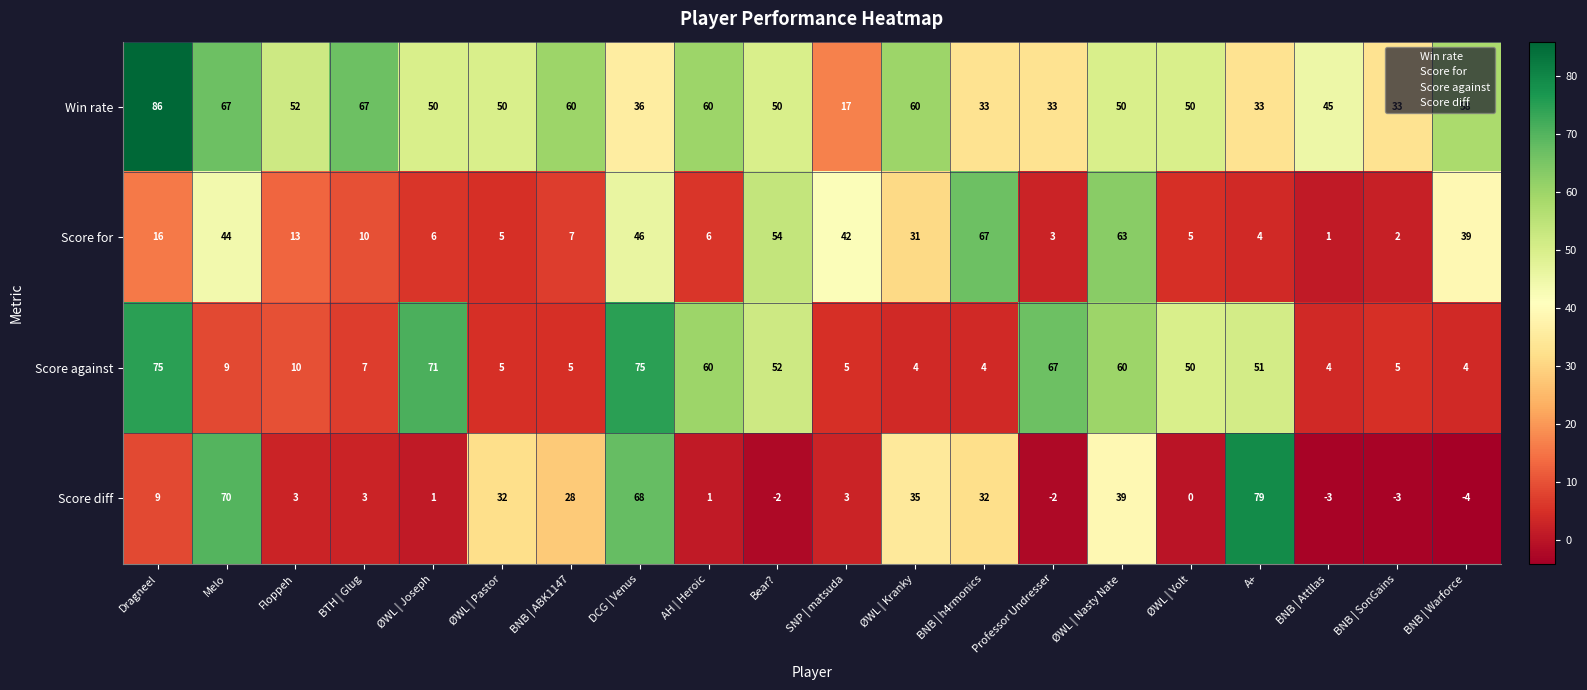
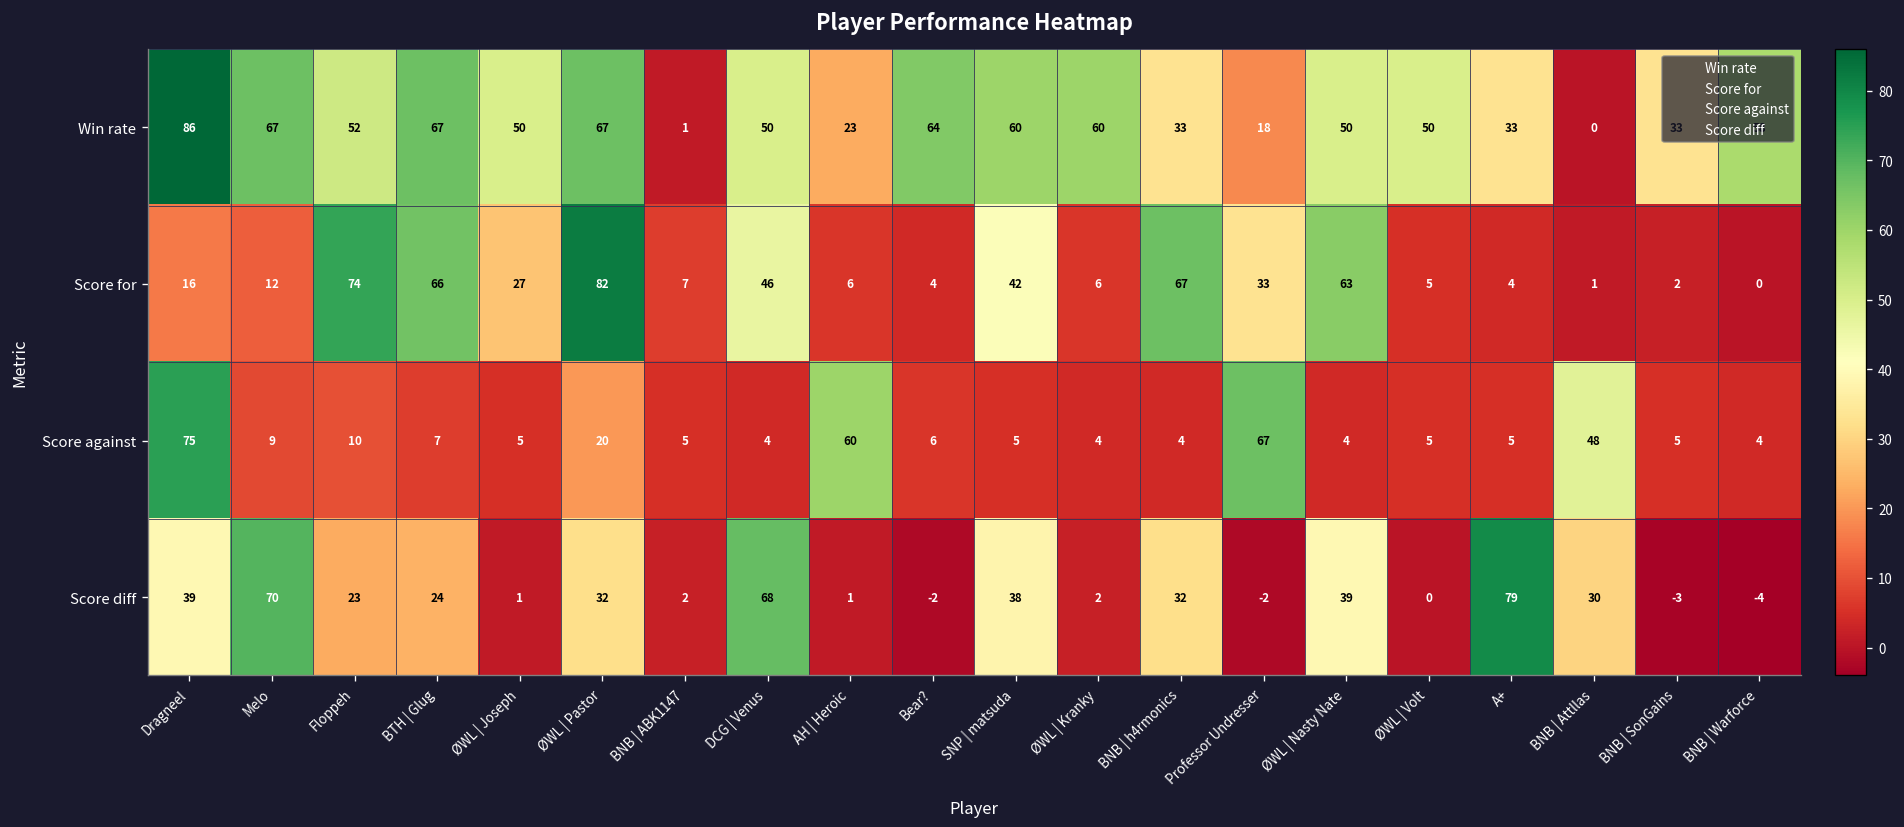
  {
    "Win rate": {
      "Dragneel": 86,
      "Melo": 67,
      "Floppeh": 52,
      "BTH | Glug": 67,
      "ØWL | Joseph": 50,
-     "ØWL | Pastor": 50,
-     "BNB | ABK1147": 60,
-     "DCG | Venus": 36,
-     "AH | Heroic": 60,
-     "Bear?": 50,
-     "SNP | matsuda": 17,
+     "ØWL | Pastor": 67,
+     "BNB | ABK1147": 1,
+     "DCG | Venus": 50,
+     "AH | Heroic": 23,
+     "Bear?": 64,
+     "SNP | matsuda": 60,
      "ØWL | Kranky": 60,
      "BNB | h4rmonics": 33,
-     "Professor Undresser": 33,
+     "Professor Undresser": 18,
      "ØWL | Nasty Nate": 50,
      "ØWL | Volt": 50,
      "A+": 33,
-     "BNB | Attllas": 45
+     "BNB | Attllas": 0
    },
    "Score for": {
      "Dragneel": 16,
-     "Melo": 44,
-     "Floppeh": 13,
-     "BTH | Glug": 10,
-     "ØWL | Joseph": 6,
-     "ØWL | Pastor": 5,
+     "Melo": 12,
+     "Floppeh": 74,
+     "BTH | Glug": 66,
+     "ØWL | Joseph": 27,
+     "ØWL | Pastor": 82,
      "BNB | ABK1147": 7,
      "DCG | Venus": 46,
      "AH | Heroic": 6,
-     "Bear?": 54,
+     "Bear?": 4,
      "SNP | matsuda": 42,
-     "ØWL | Kranky": 31,
+     "ØWL | Kranky": 6,
      "BNB | h4rmonics": 67,
-     "Professor Undresser": 3,
+     "Professor Undresser": 33,
      "ØWL | Nasty Nate": 63,
      "ØWL | Volt": 5,
      "A+": 4,
      "BNB | Attllas": 1,
      "BNB | SonGains": 2,
-     "BNB | Warforce": 39
+     "BNB | Warforce": 0
    },
    "Score against": {
      "Dragneel": 75,
      "Melo": 9,
      "Floppeh": 10,
      "BTH | Glug": 7,
-     "ØWL | Joseph": 71,
-     "ØWL | Pastor": 5,
+     "ØWL | Joseph": 5,
+     "ØWL | Pastor": 20,
      "BNB | ABK1147": 5,
-     "DCG | Venus": 75,
+     "DCG | Venus": 4,
      "AH | Heroic": 60,
-     "Bear?": 52,
+     "Bear?": 6,
      "SNP | matsuda": 5,
      "ØWL | Kranky": 4,
      "BNB | h4rmonics": 4,
      "Professor Undresser": 67,
-     "ØWL | Nasty Nate": 60,
-     "ØWL | Volt": 50,
-     "A+": 51,
-     "BNB | Attllas": 4,
+     "ØWL | Nasty Nate": 4,
+     "ØWL | Volt": 5,
+     "A+": 5,
+     "BNB | Attllas": 48,
      "BNB | SonGains": 5,
      "BNB | Warforce": 4
    },
    "Score diff": {
-     "Dragneel": 9,
+     "Dragneel": 39,
      "Melo": 70,
-     "Floppeh": 3,
-     "BTH | Glug": 3,
+     "Floppeh": 23,
+     "BTH | Glug": 24,
      "ØWL | Joseph": 1,
      "ØWL | Pastor": 32,
-     "BNB | ABK1147": 28,
+     "BNB | ABK1147": 2,
      "DCG | Venus": 68,
      "AH | Heroic": 1,
      "Bear?": -2,
-     "SNP | matsuda": 3,
-     "ØWL | Kranky": 35,
+     "SNP | matsuda": 38,
+     "ØWL | Kranky": 2,
      "BNB | h4rmonics": 32,
      "Professor Undresser": -2,
      "ØWL | Nasty Nate": 39,
      "ØWL | Volt": 0,
      "A+": 79,
-     "BNB | Attllas": -3,
+     "BNB | Attllas": 30,
      "BNB | SonGains": -3,
      "BNB | Warforce": -4
    }
  }
